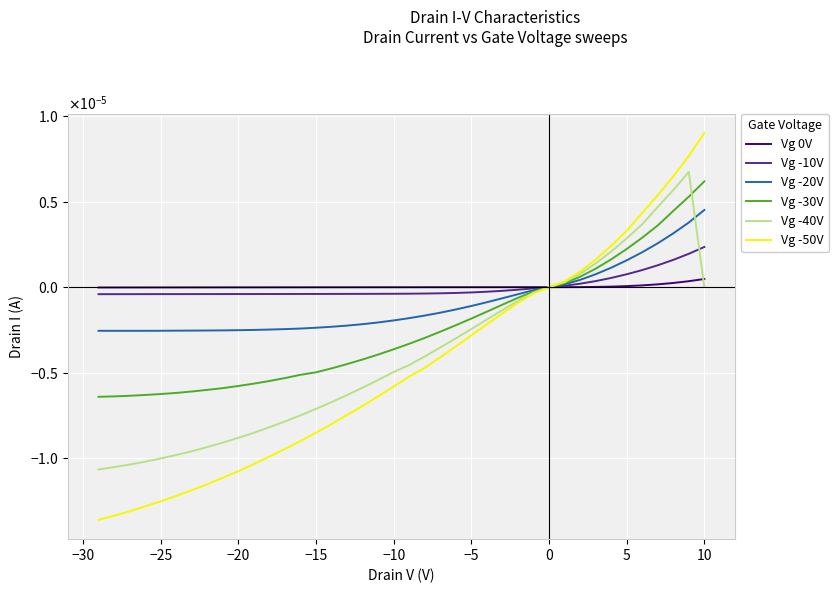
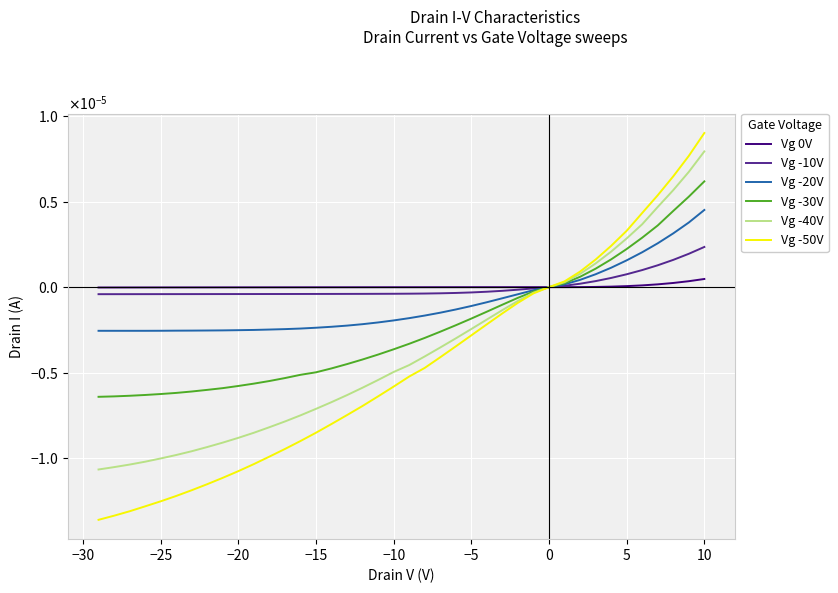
  {
    "Vg -20V": {
      "−25": -0.0000026,
      "−20": -0.0000025,
      "−15": -0.0000024,
      "−10": -0.0000019,
      "−5": -0.0000011,
      "5": 0.0000016,
      "10": 0.0000045
    },
    "Vg -30V": {
      "−25": -0.0000063,
      "−20": -0.0000058,
      "−15": -0.0000050,
      "−10": -0.0000036,
      "−5": -0.0000018,
      "5": 0.0000022,
      "10": 0.0000062
    },
    "Vg -40V": {
      "−25": -0.00001,
      "−20": -0.0000088,
      "−15": -0.0000071,
      "−10": -0.0000050,
      "−5": -0.0000024,
      "5": 0.0000028,
-     "10": 0.00000
+     "10": 0.00001
    },
    "Vg -50V": {
      "−25": -0.0000125,
      "−20": -0.0000108,
      "−15": -0.0000085,
      "−10": -0.0000058,
      "−5": -0.0000028,
      "5": 0.0000033,
      "10": 0.0000090
    }
  }
